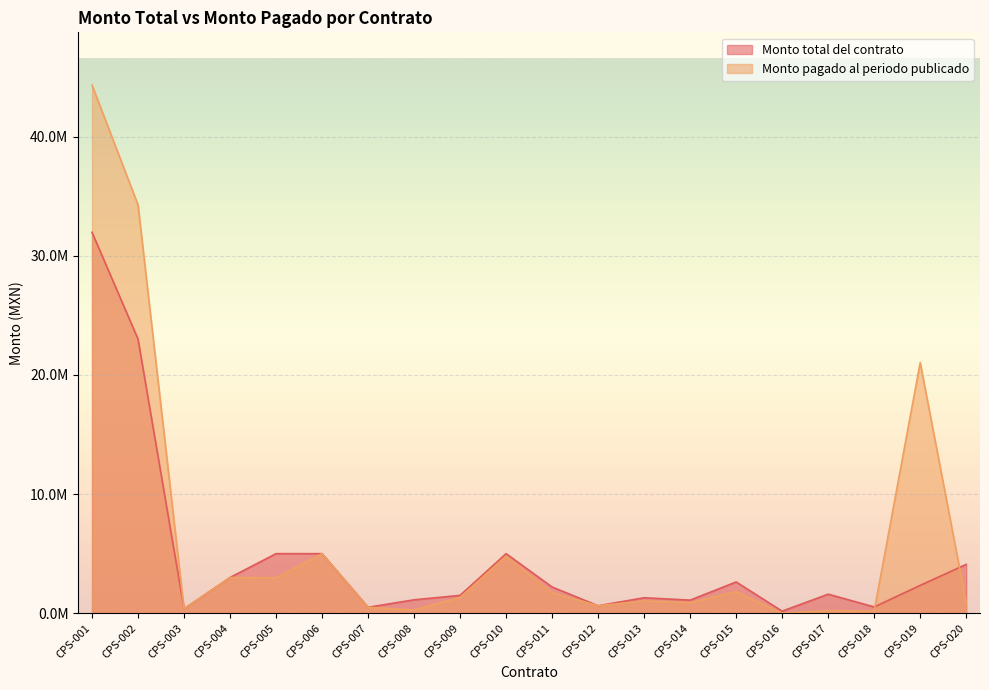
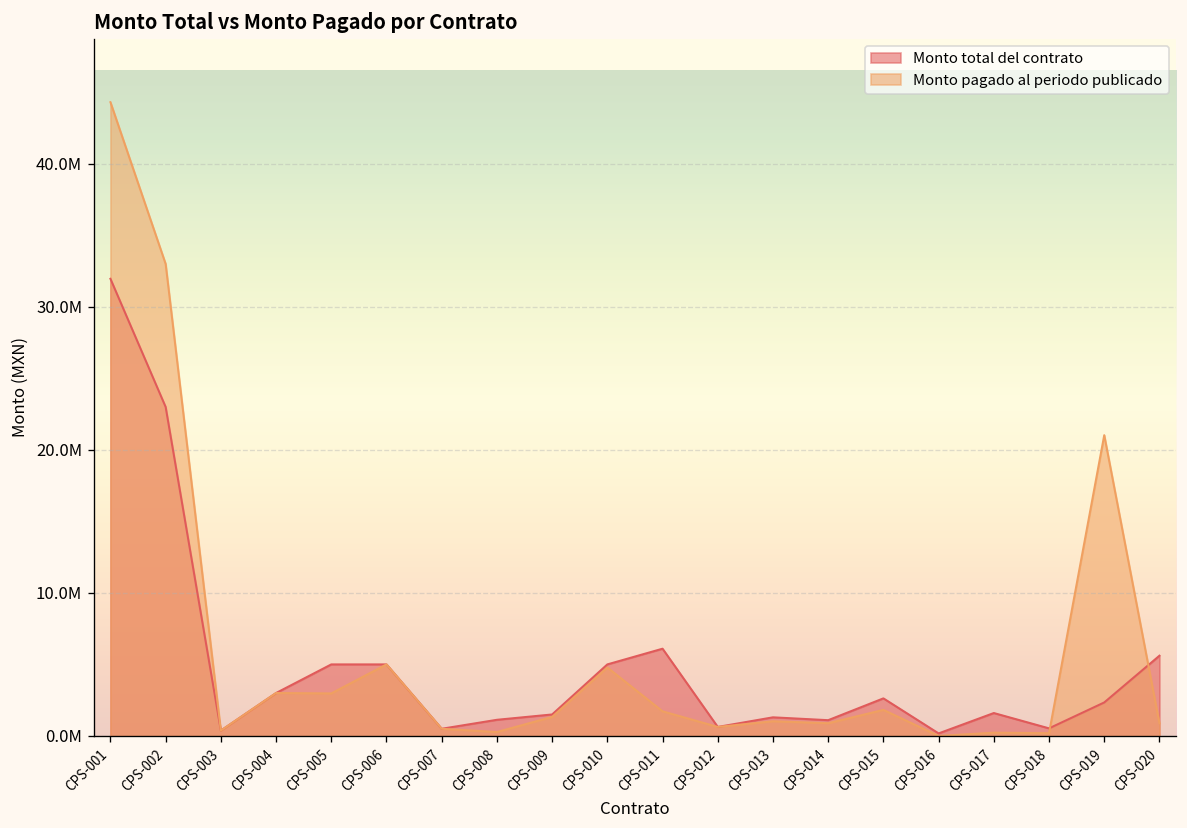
  {
    "Monto total del contrato": {
      "CPS-001": 32000000,
      "CPS-002": 23000000,
      "CPS-005": 5000000,
      "CPS-008": 1100000,
-     "CPS-011": 2200000,
+     "CPS-011": 6100000,
      "CPS-013": 1300000,
      "CPS-014": 1100000,
      "CPS-015": 2600000,
      "CPS-017": 1600000,
      "CPS-018": 500000,
      "CPS-019": 2300000,
-     "CPS-020": 4100000
+     "CPS-020": 5600000
    },
    "Monto pagado al periodo publicado": {
      "CPS-001": 44300000,
-     "CPS-002": 34300000,
+     "CPS-002": 33000000,
      "CPS-005": 3000000,
      "CPS-008": 300000,
      "CPS-011": 1700000,
      "CPS-013": 1000000,
      "CPS-014": 900000,
      "CPS-015": 1800000,
      "CPS-017": 200000,
      "CPS-018": 200000,
      "CPS-019": 21000000,
      "CPS-020": 900000
    }
  }
